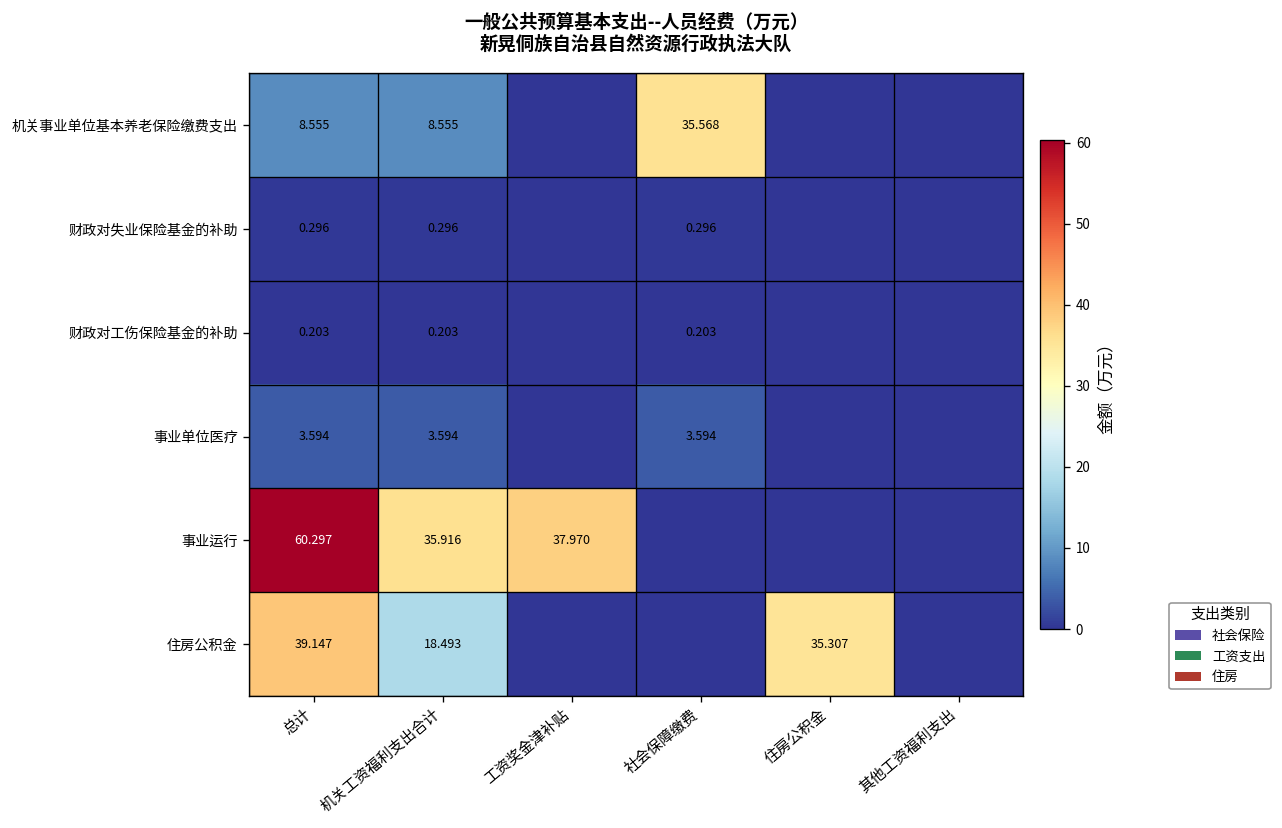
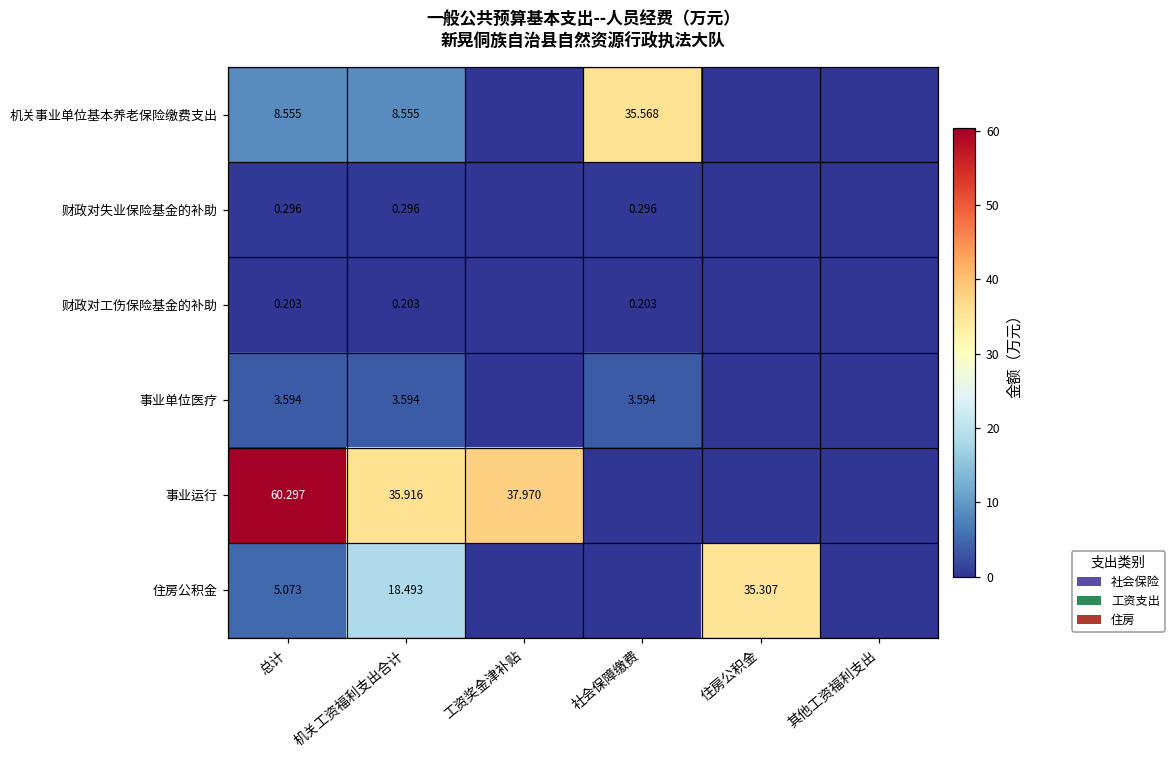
  {
    "机关事业单位基本养老保险缴费支出": {
      "总计": 8.555,
      "机关工资福利支出合计": 8.555,
      "社会保障缴费": 35.568
    },
    "财政对失业保险基金的补助": {
      "总计": 0.296,
      "机关工资福利支出合计": 0.296,
      "社会保障缴费": 0.296
    },
    "财政对工伤保险基金的补助": {
      "总计": 0.203,
      "机关工资福利支出合计": 0.203,
      "社会保障缴费": 0.203
    },
    "事业单位医疗": {
      "总计": 3.594,
      "机关工资福利支出合计": 3.594,
      "社会保障缴费": 3.594
    },
    "事业运行": {
      "总计": 60.297,
      "机关工资福利支出合计": 35.916,
      "工资奖金津补贴": 37.970
    },
    "住房公积金": {
-     "总计": 39.147,
+     "总计": 5.073,
      "机关工资福利支出合计": 18.493,
      "住房公积金": 35.307
    }
  }
